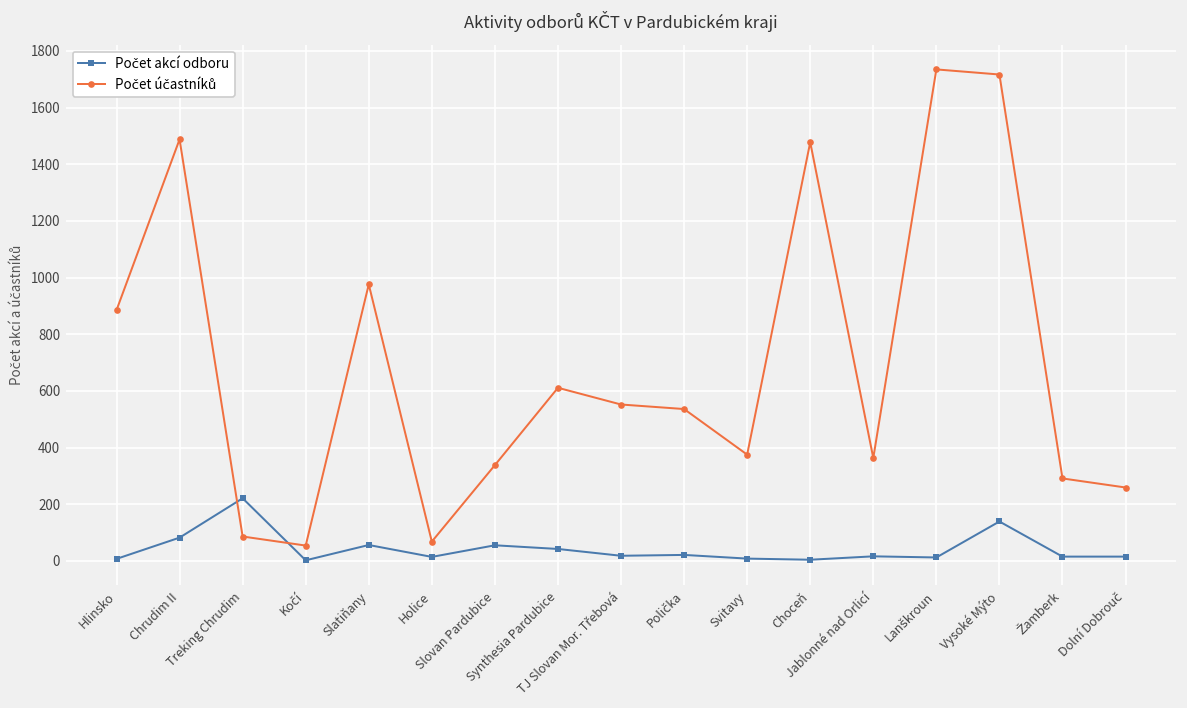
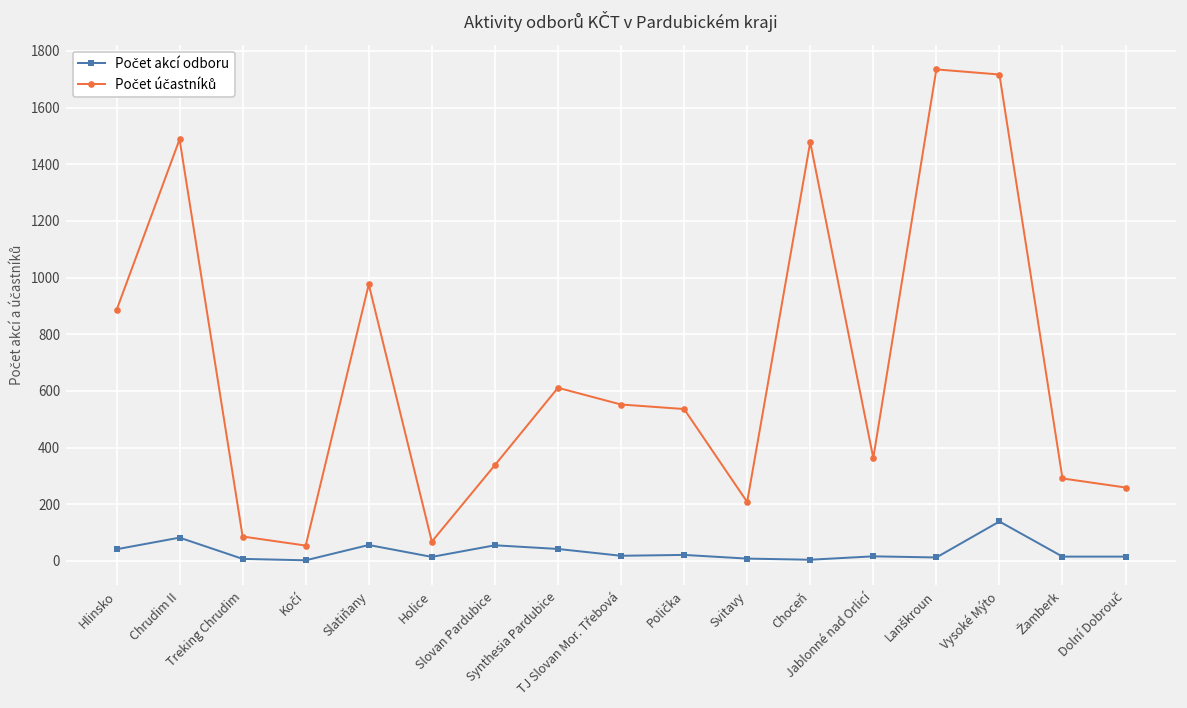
  {
    "Počet akcí odboru": {
-     "Hlinsko": 10,
+     "Hlinsko": 40,
      "Chrudim II": 80,
-     "Treking Chrudim": 220,
+     "Treking Chrudim": 10,
      "Kočí": 0,
      "Slatiňany": 60,
      "Holice": 10,
      "Slovan Pardubice": 60,
      "Synthesia Pardubice": 40,
      "TJ Slovan Mor. Třebová": 20,
      "Polička": 20,
      "Svitavy": 10,
      "Choceň": 0,
      "Jablonné nad Orlicí": 20,
      "Lanškroun": 10,
      "Vysoké Mýto": 140,
      "Žamberk": 20,
      "Dolní Dobrouč": 20
    },
    "Počet účastníků": {
      "Hlinsko": 890,
      "Chrudim II": 1490,
      "Treking Chrudim": 90,
      "Kočí": 50,
      "Slatiňany": 980,
      "Holice": 70,
      "Slovan Pardubice": 340,
      "Synthesia Pardubice": 610,
      "TJ Slovan Mor. Třebová": 550,
      "Polička": 540,
-     "Svitavy": 380,
+     "Svitavy": 210,
      "Choceň": 1480,
      "Jablonné nad Orlicí": 360,
      "Lanškroun": 1740,
      "Vysoké Mýto": 1720,
      "Žamberk": 290,
      "Dolní Dobrouč": 260
    }
  }
